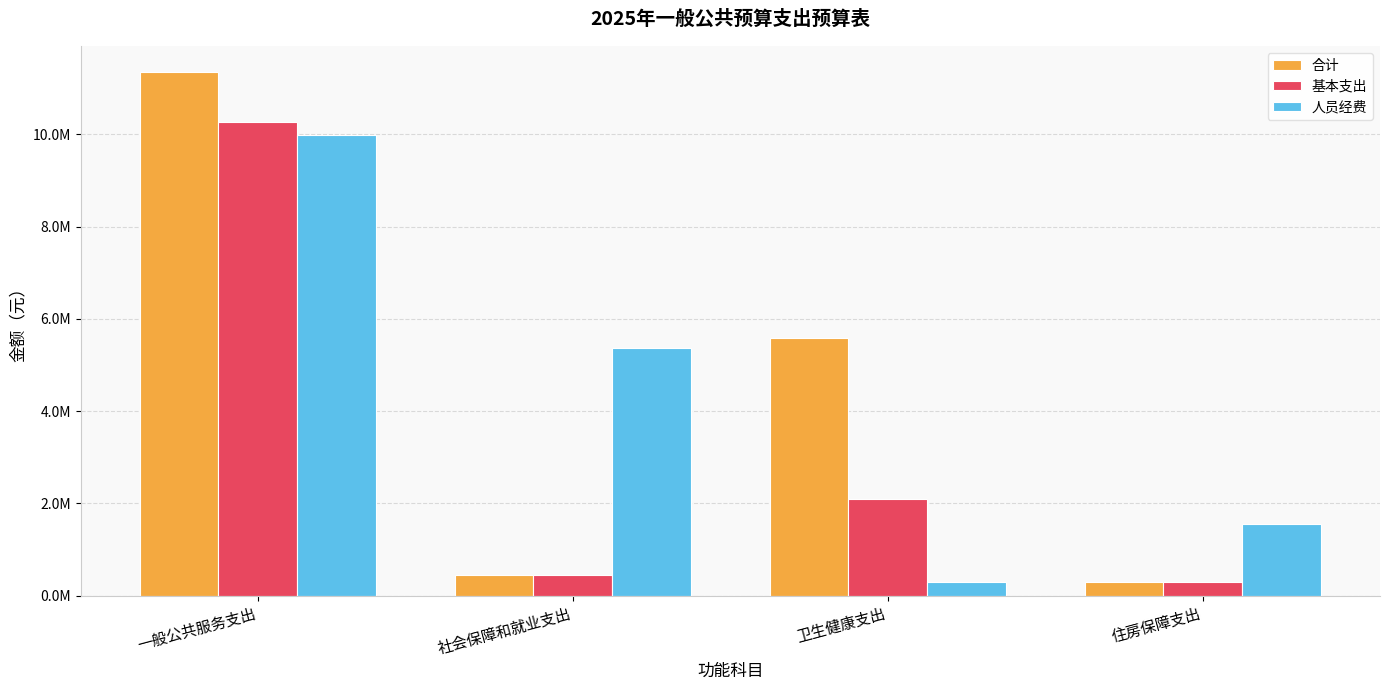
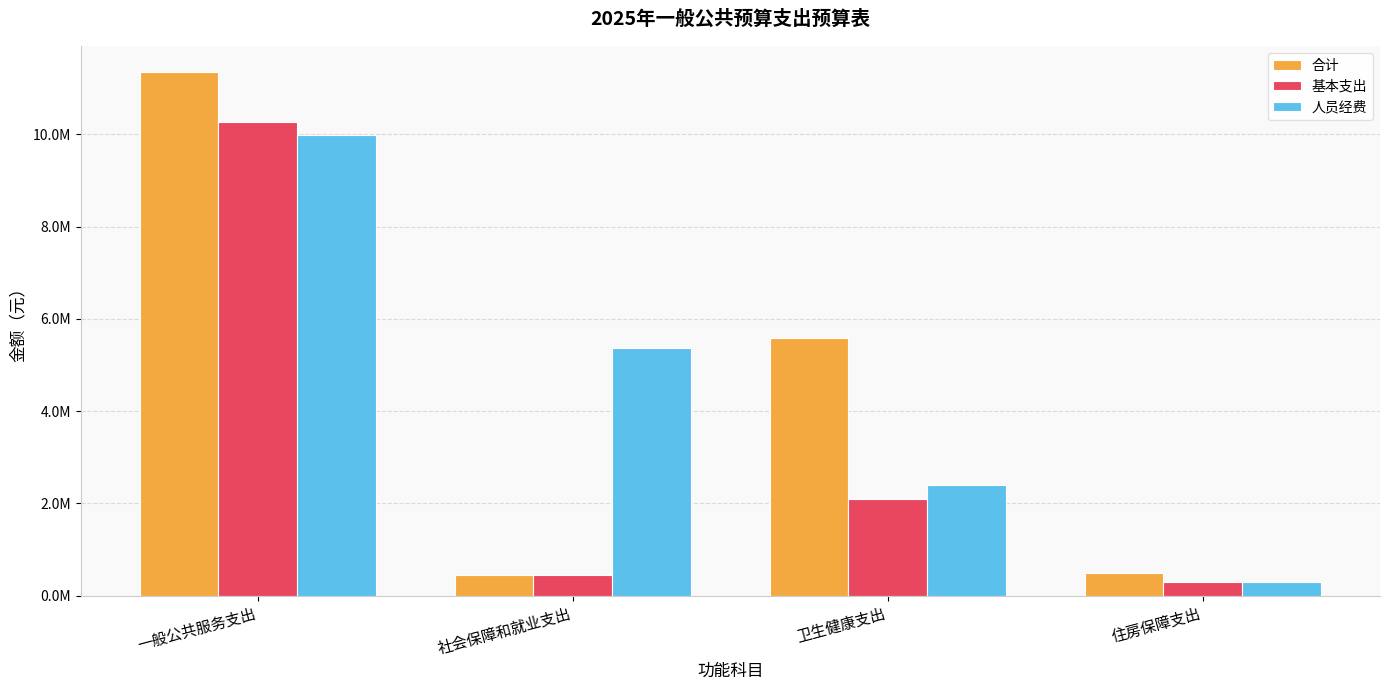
  {
    "合计": {
      "一般公共服务支出": 11300000,
      "社会保障和就业支出": 500000,
      "卫生健康支出": 5600000,
-     "住房保障支出": 300000
+     "住房保障支出": 500000
    },
    "基本支出": {
      "一般公共服务支出": 10300000,
      "社会保障和就业支出": 500000,
      "卫生健康支出": 2100000,
      "住房保障支出": 300000
    },
    "人员经费": {
      "一般公共服务支出": 10000000,
      "社会保障和就业支出": 5400000,
-     "卫生健康支出": 300000,
-     "住房保障支出": 1600000
+     "卫生健康支出": 2400000,
+     "住房保障支出": 300000
    }
  }
